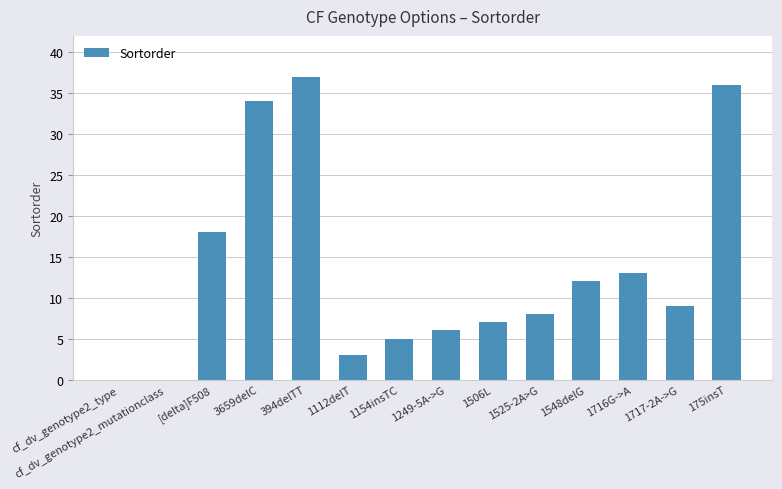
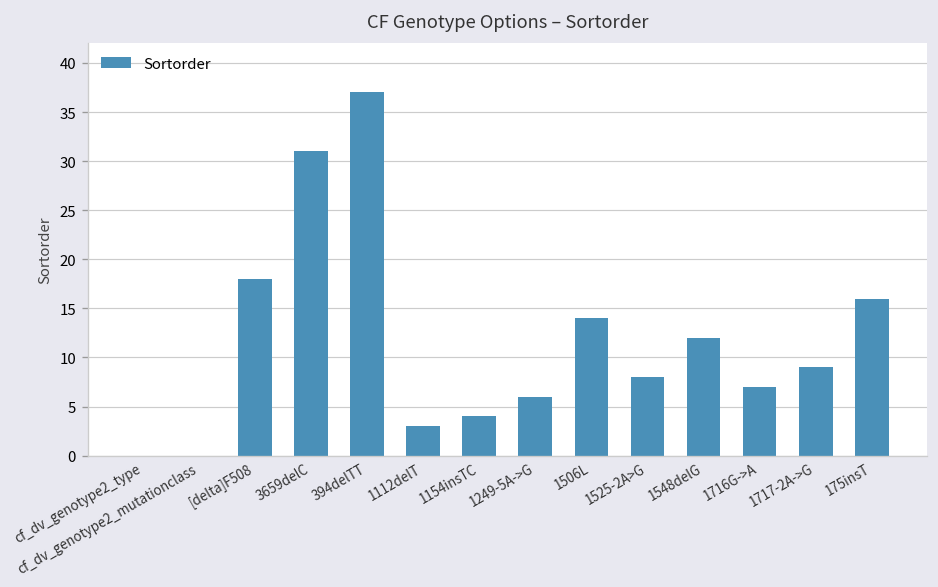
  {
    "cf_dv_genotype2_type": 0,
    "cf_dv_genotype2_mutationclass": 0,
    "[delta]F508": 18,
-   "3659delC": 34,
+   "3659delC": 31,
    "394delTT": 37,
    "1112delT": 3,
-   "1154insTC": 5,
+   "1154insTC": 4,
    "1249-5A->G": 6,
-   "1506L": 7,
+   "1506L": 14,
    "1525-2A>G": 8,
    "1548delG": 12,
-   "1716G->A": 13,
+   "1716G->A": 7,
    "1717-2A->G": 9,
-   "175insT": 36
+   "175insT": 16
  }
